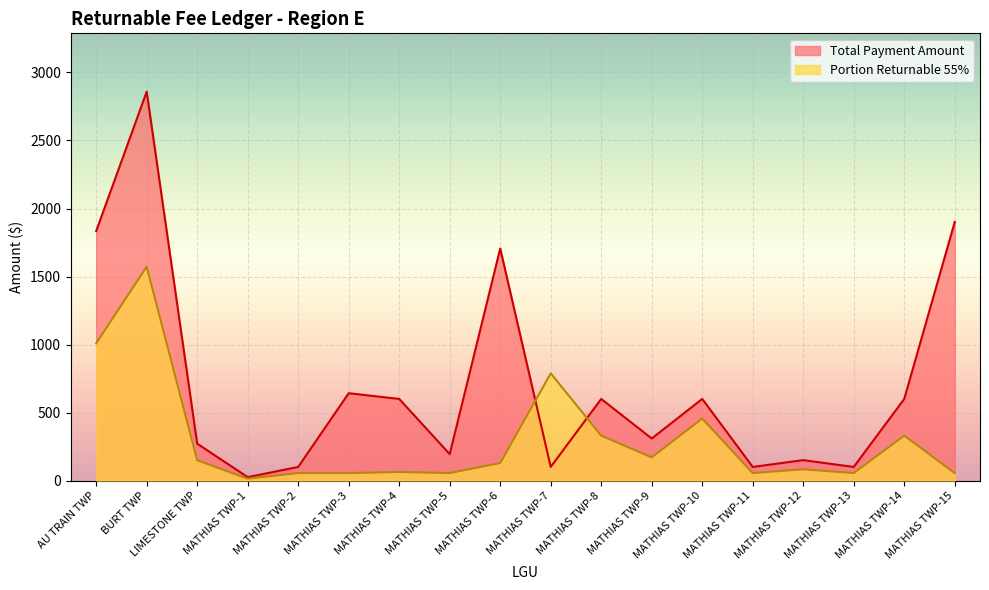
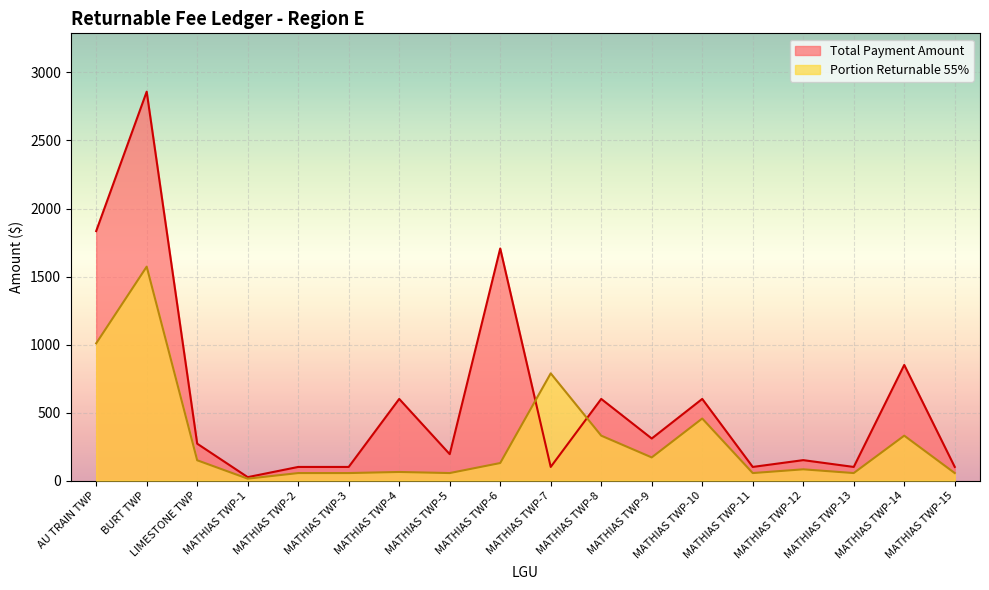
  {
    "Total Payment Amount": {
      "AU TRAIN TWP": 1830,
      "BURT TWP": 2860,
      "LIMESTONE TWP": 270,
      "MATHIAS TWP-2": 100,
-     "MATHIAS TWP-3": 640,
+     "MATHIAS TWP-3": 100,
      "MATHIAS TWP-4": 600,
      "MATHIAS TWP-5": 190,
      "MATHIAS TWP-6": 1710,
      "MATHIAS TWP-7": 100,
      "MATHIAS TWP-8": 600,
      "MATHIAS TWP-9": 310,
      "MATHIAS TWP-10": 600,
      "MATHIAS TWP-11": 100,
      "MATHIAS TWP-12": 150,
      "MATHIAS TWP-13": 100,
-     "MATHIAS TWP-14": 600,
-     "MATHIAS TWP-15": 1900
+     "MATHIAS TWP-14": 850,
+     "MATHIAS TWP-15": 100
    },
    "Portion Returnable 55%": {
      "AU TRAIN TWP": 1010,
      "BURT TWP": 1570,
      "LIMESTONE TWP": 150,
      "MATHIAS TWP-2": 60,
      "MATHIAS TWP-3": 60,
      "MATHIAS TWP-4": 60,
      "MATHIAS TWP-5": 60,
      "MATHIAS TWP-6": 130,
      "MATHIAS TWP-7": 790,
      "MATHIAS TWP-8": 330,
      "MATHIAS TWP-9": 170,
      "MATHIAS TWP-10": 460,
      "MATHIAS TWP-11": 60,
      "MATHIAS TWP-12": 80,
      "MATHIAS TWP-13": 60,
      "MATHIAS TWP-14": 330,
      "MATHIAS TWP-15": 60
    }
  }
